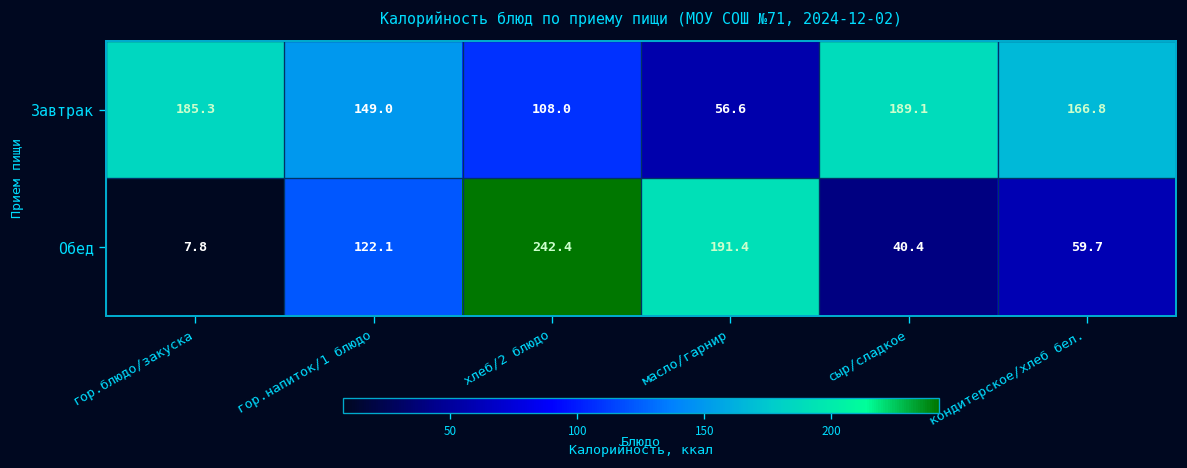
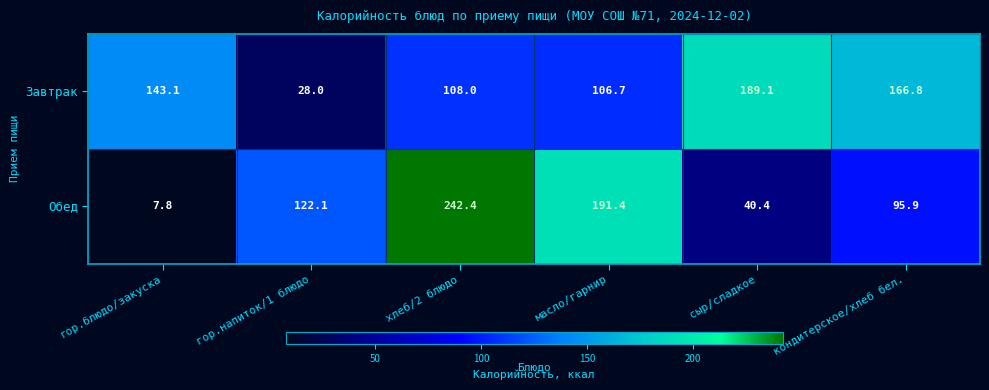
  {
    "Завтрак": {
-     "гор.блюдо/закуска": 185.3,
-     "гор.напиток/1 блюдо": 149.0,
+     "гор.блюдо/закуска": 143.1,
+     "гор.напиток/1 блюдо": 28.0,
      "хлеб/2 блюдо": 108.0,
-     "масло/гарнир": 56.6,
+     "масло/гарнир": 106.7,
      "сыр/сладкое": 189.1,
      "кондитерское/хлеб бел.": 166.8
    },
    "Обед": {
      "гор.блюдо/закуска": 7.8,
      "гор.напиток/1 блюдо": 122.1,
      "хлеб/2 блюдо": 242.4,
      "масло/гарнир": 191.4,
      "сыр/сладкое": 40.4,
-     "кондитерское/хлеб бел.": 59.7
+     "кондитерское/хлеб бел.": 95.9
    }
  }
